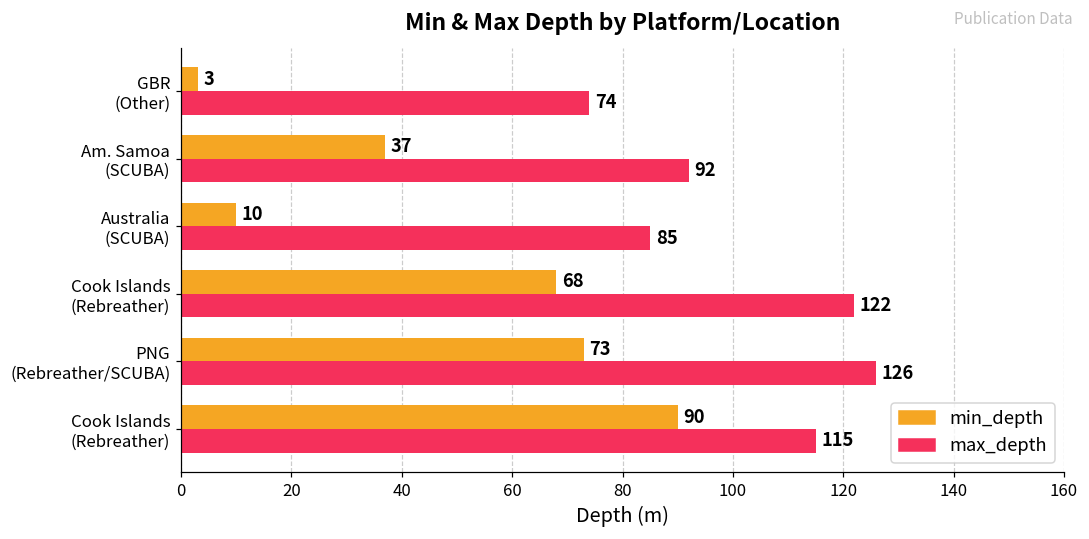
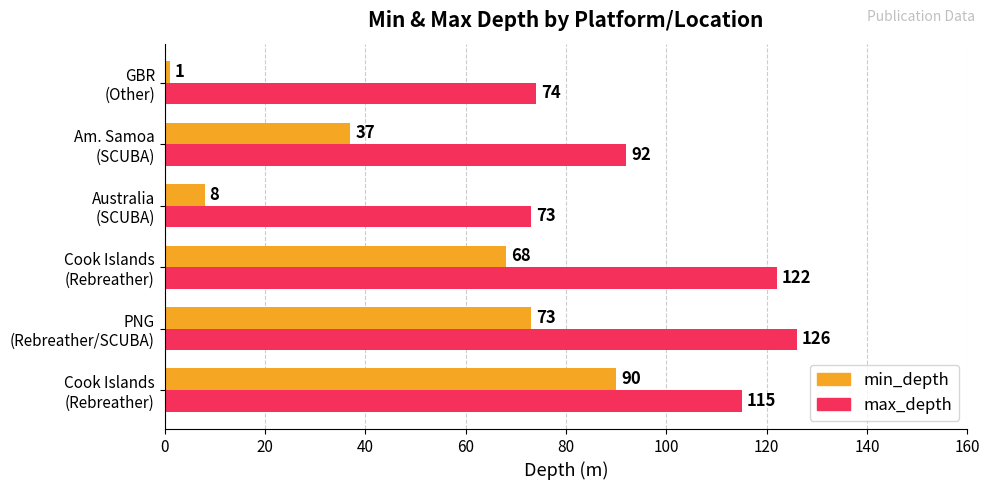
  {
    "min_depth": {
-     "GBR (Other)": 3,
+     "GBR (Other)": 1,
      "Am. Samoa (SCUBA)": 37,
-     "Australia (SCUBA)": 10,
+     "Australia (SCUBA)": 8,
      "PNG (Rebreather/SCUBA)": 73
    },
    "max_depth": {
      "GBR (Other)": 74,
      "Am. Samoa (SCUBA)": 92,
-     "Australia (SCUBA)": 85,
+     "Australia (SCUBA)": 73,
      "PNG (Rebreather/SCUBA)": 126
    }
  }
